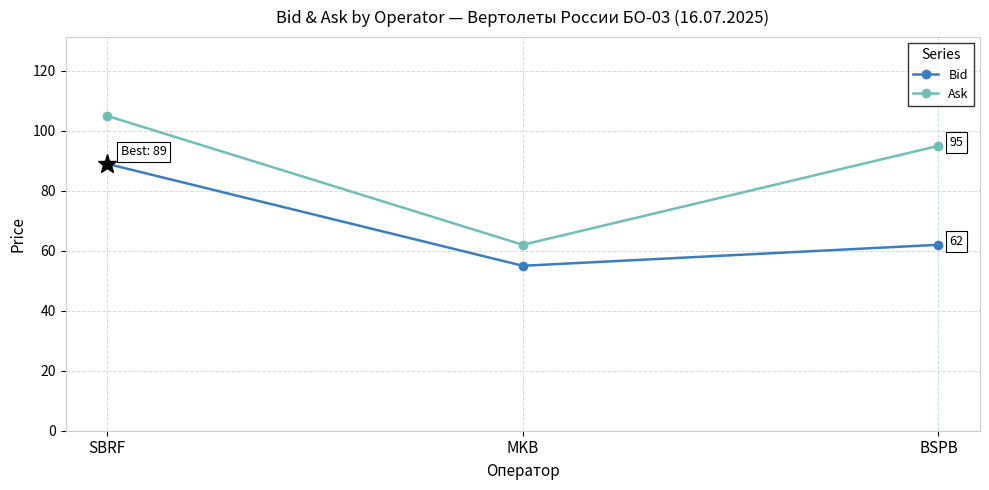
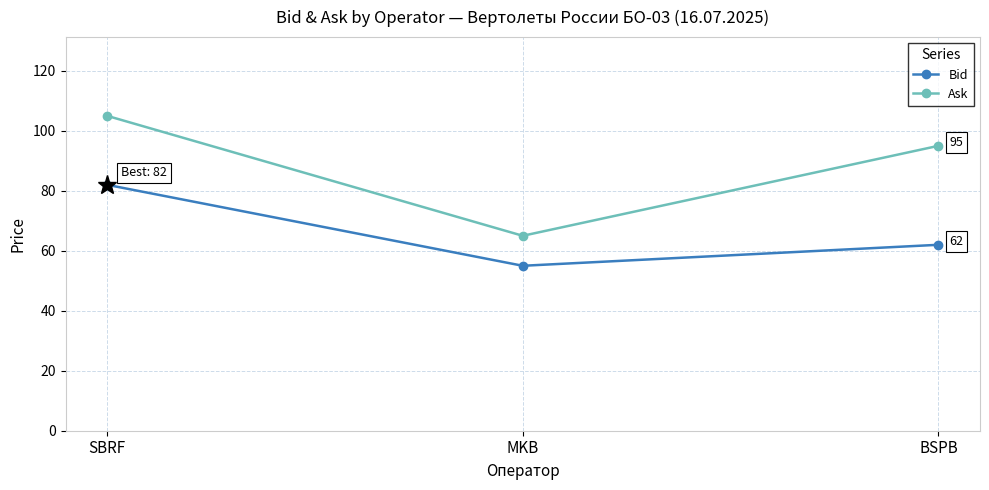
  {
    "Bid": {
-     "SBRF": 89
+     "SBRF": 82
    },
    "Ask": {
      "SBRF": 105,
-     "MKB": 62
+     "MKB": 65
    }
  }
